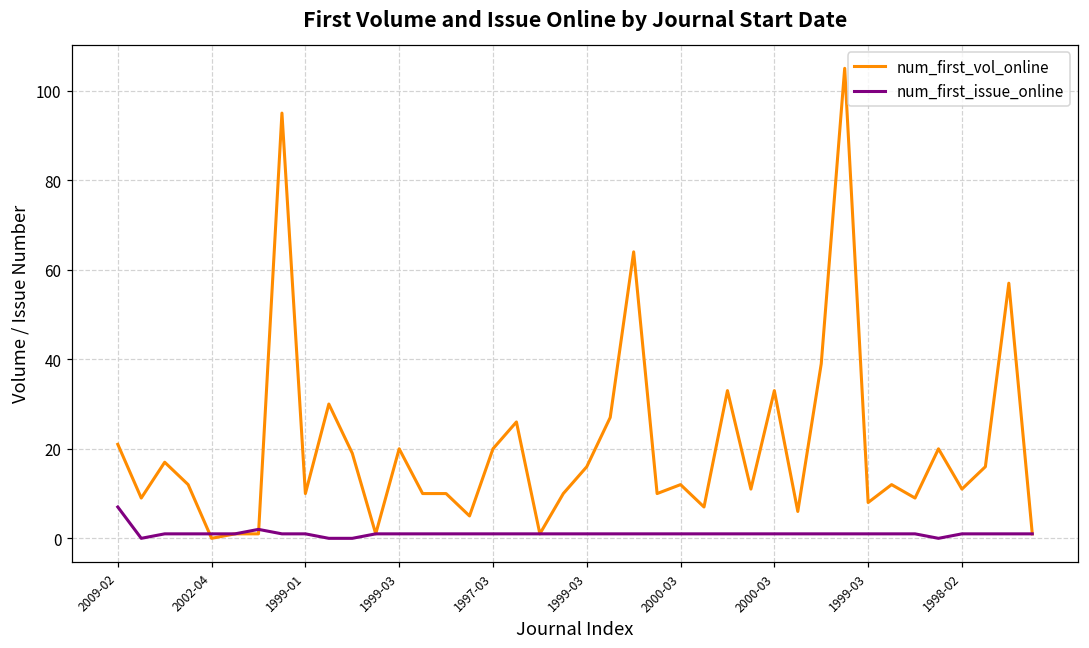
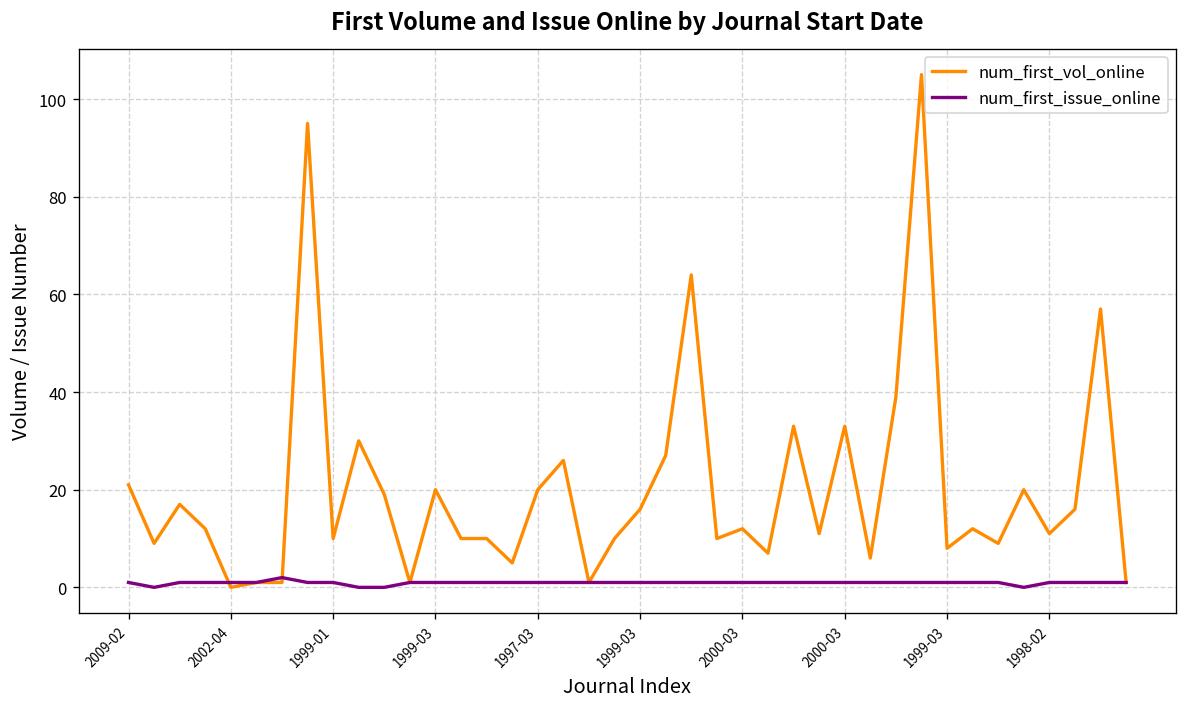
  {
    "num_first_vol_online": {
      "2009-02": 21,
      "2002-04": 0,
      "1998-02": 11
    },
    "num_first_issue_online": {
-     "2009-02": 7,
+     "2009-02": 1,
      "2002-04": 1,
      "1998-02": 1
    }
  }
